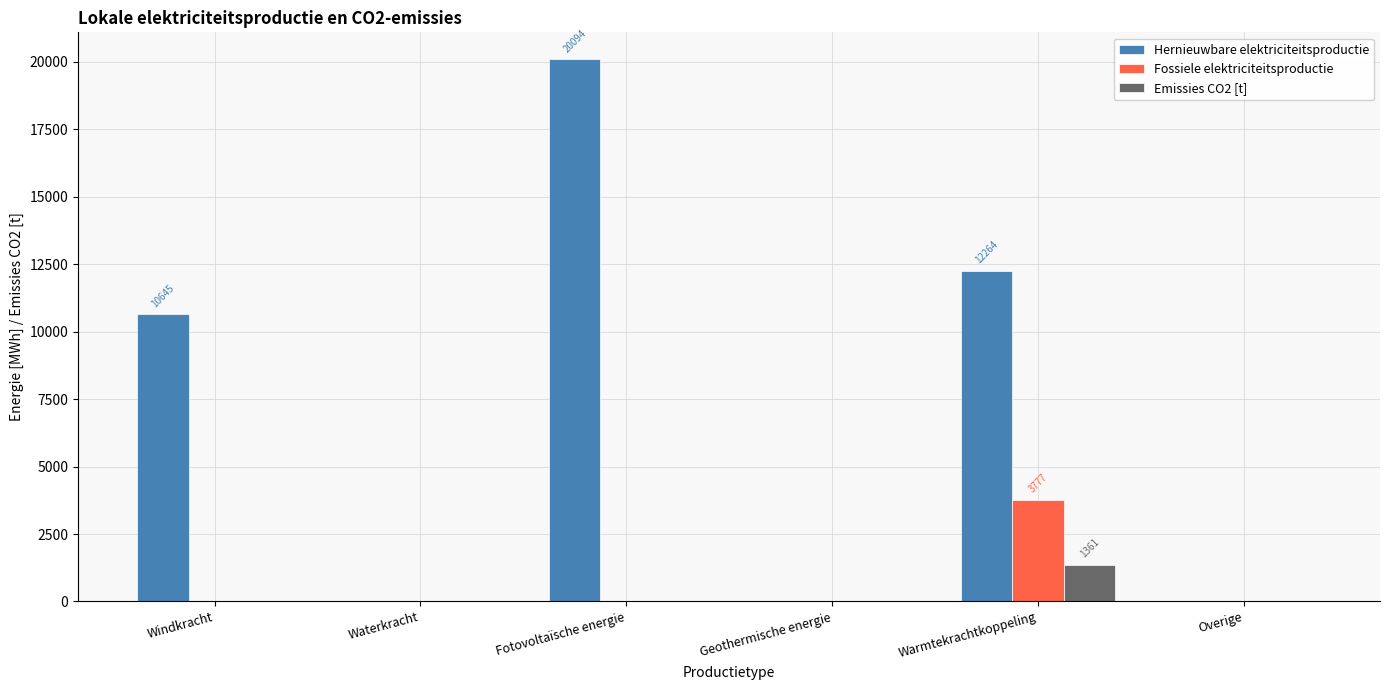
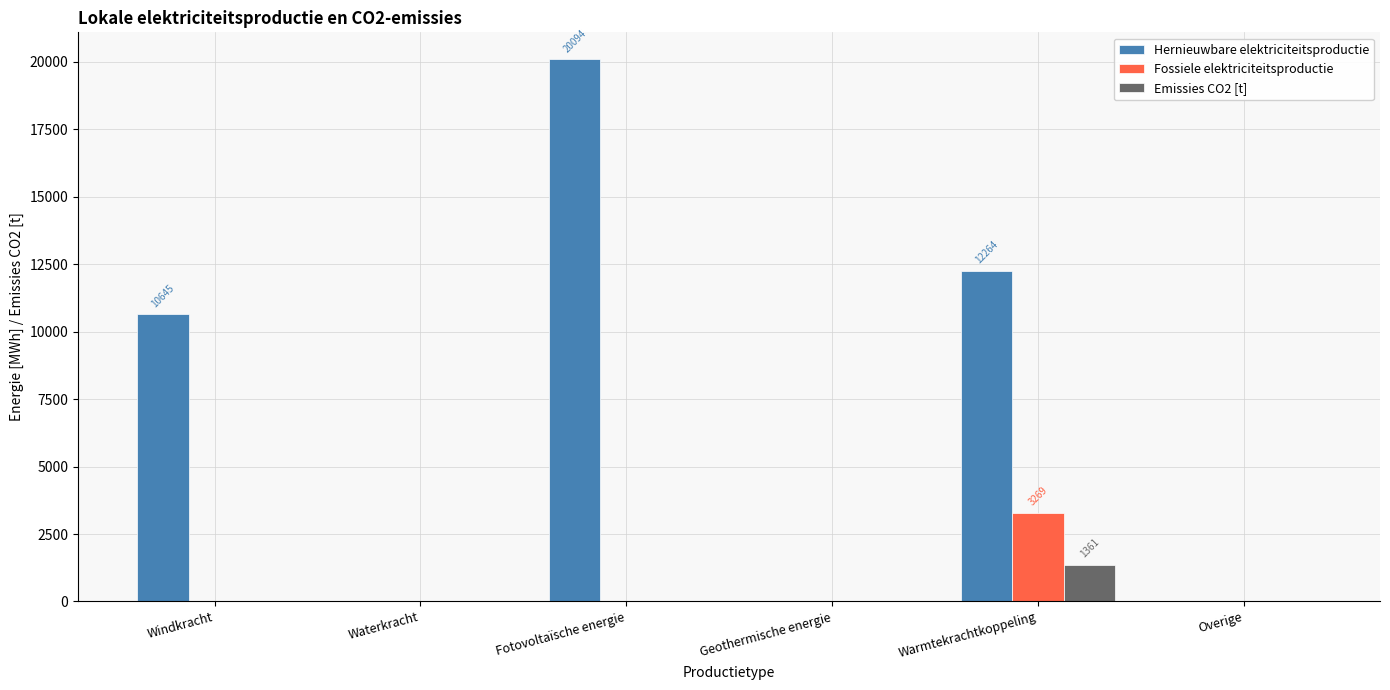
  {
    "Hernieuwbare elektriciteitsproductie": {
      "Windkracht": 10645,
      "Fotovoltaïsche energie": 20094,
      "Warmtekrachtkoppeling": 12264
    },
    "Fossiele elektriciteitsproductie": {
-     "Warmtekrachtkoppeling": 3777
+     "Warmtekrachtkoppeling": 3269
    },
    "Emissies CO2 [t]": {
      "Warmtekrachtkoppeling": 1361
    }
  }
